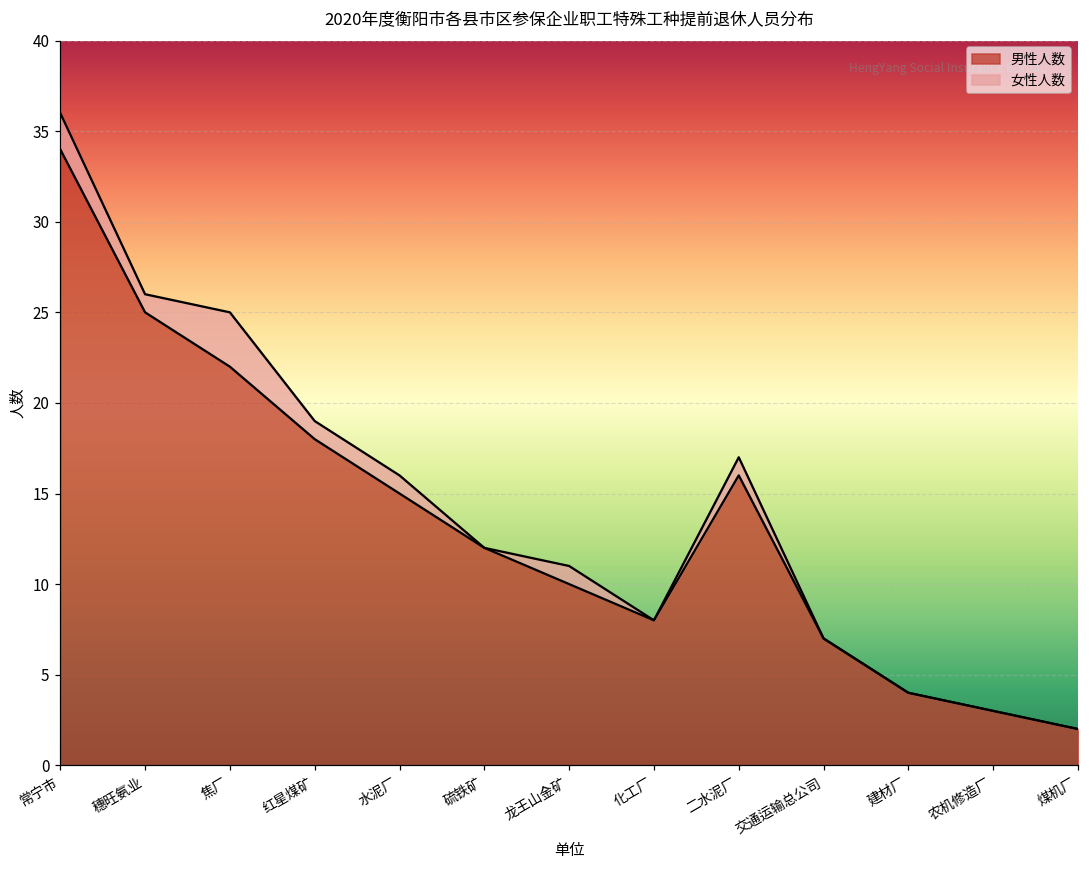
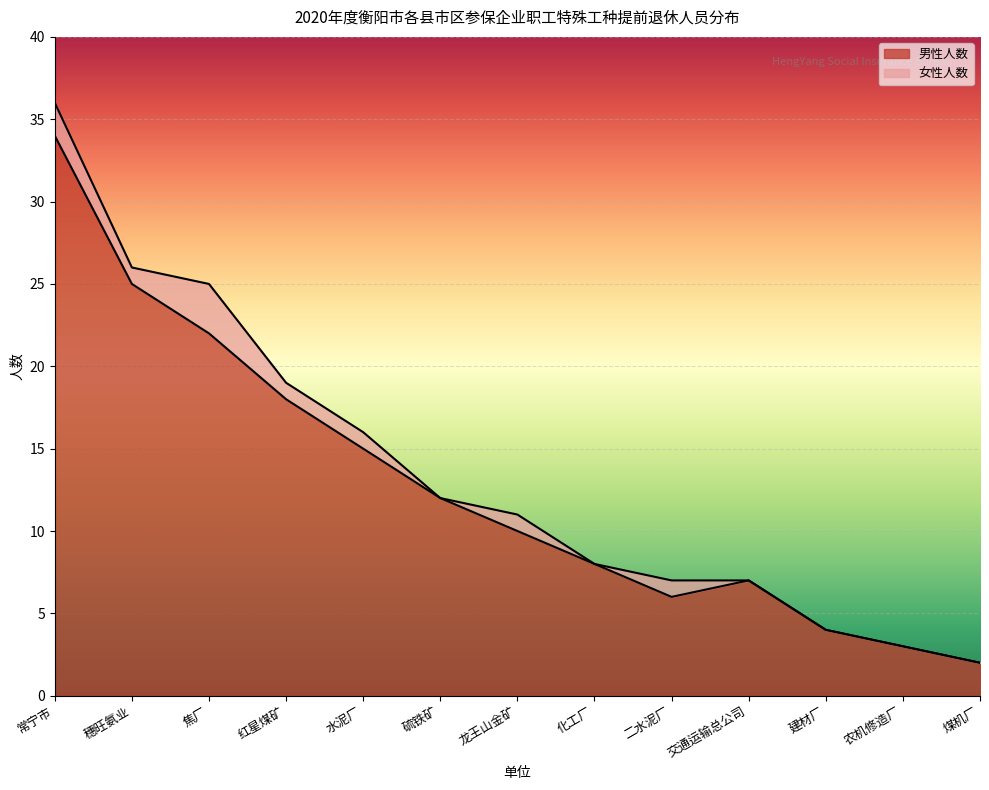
  {
    "男性人数": {
      "常宁市": 34,
      "穗旺氨业": 25,
      "焦厂": 22,
      "红星煤矿": 18,
      "水泥厂": 15,
      "龙王山金矿": 10,
-     "二水泥厂": 16
+     "二水泥厂": 6
    },
    "女性人数": {
      "常宁市": 2,
      "穗旺氨业": 1,
      "焦厂": 3,
      "红星煤矿": 1,
      "水泥厂": 1,
      "龙王山金矿": 1,
      "二水泥厂": 1
    }
  }
